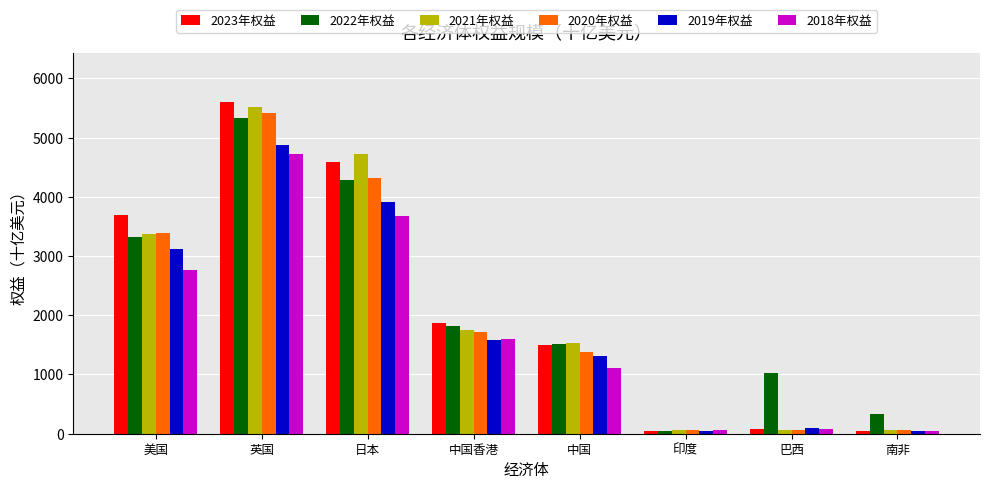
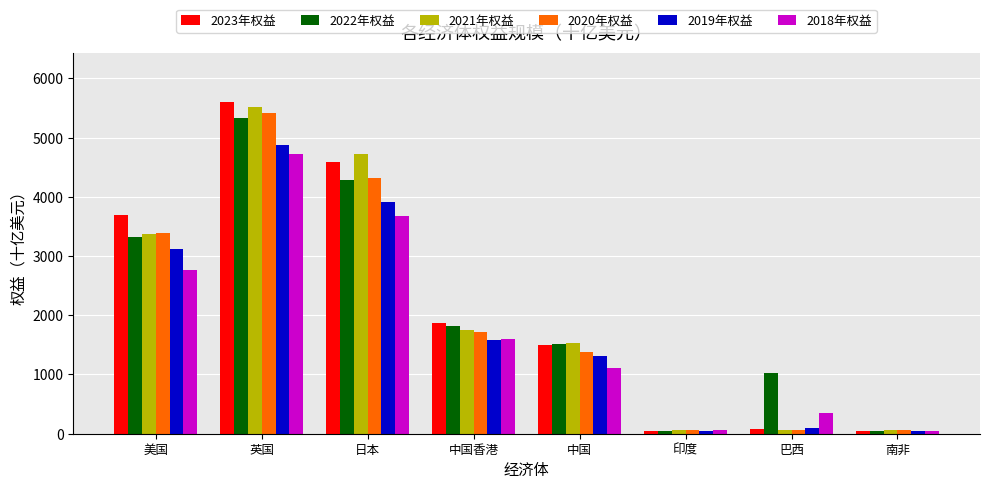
  {
    "2023年权益": {
      "美国": 3700,
      "英国": 5600,
      "日本": 4600,
      "中国香港": 1900,
      "中国": 1500,
      "巴西": 100,
      "南非": 0
    },
    "2022年权益": {
      "美国": 3300,
      "英国": 5300,
      "日本": 4300,
      "中国香港": 1800,
      "中国": 1500,
      "印度": 100,
      "巴西": 1000,
-     "南非": 300
+     "南非": 100
    },
    "2021年权益": {
      "美国": 3400,
      "英国": 5500,
      "日本": 4700,
      "中国香港": 1700,
      "中国": 1500,
      "印度": 100,
      "巴西": 100,
      "南非": 100
    },
    "2020年权益": {
      "美国": 3400,
      "英国": 5400,
      "日本": 4300,
      "中国香港": 1700,
      "中国": 1400,
      "印度": 100,
      "巴西": 100,
      "南非": 100
    },
    "2019年权益": {
      "美国": 3100,
      "英国": 4900,
      "日本": 3900,
      "中国香港": 1600,
      "中国": 1300,
      "印度": 100,
      "巴西": 100,
      "南非": 0
    },
    "2018年权益": {
      "美国": 2800,
      "英国": 4700,
      "日本": 3700,
      "中国香港": 1600,
      "中国": 1100,
      "印度": 100,
-     "巴西": 100,
+     "巴西": 300,
      "南非": 0
    }
  }
